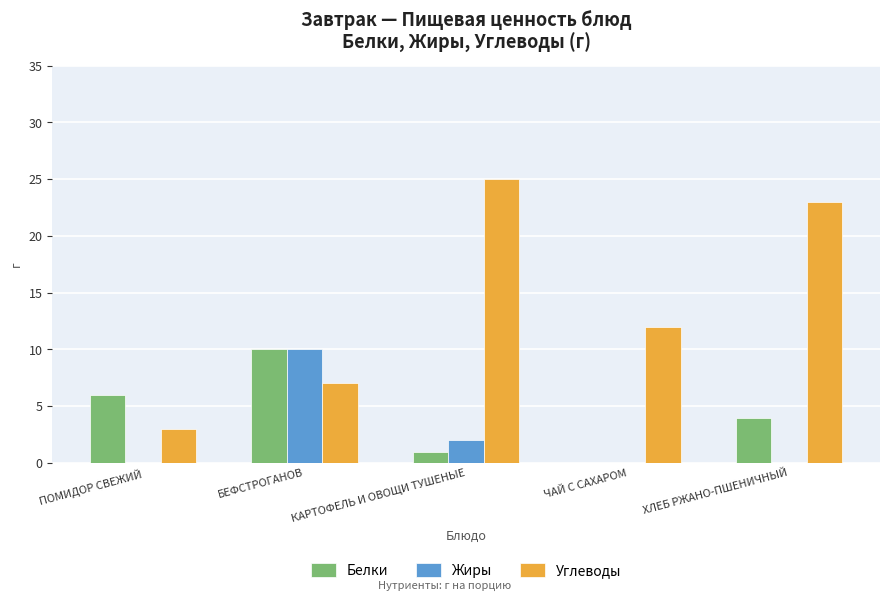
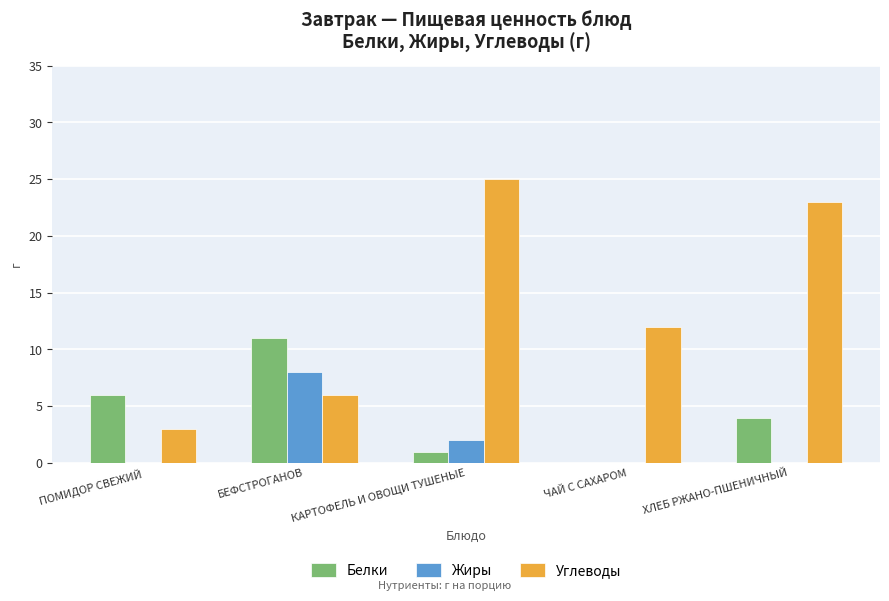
  {
    "Белки": {
      "ПОМИДОР СВЕЖИЙ": 6,
-     "БЕФСТРОГАНОВ": 10,
+     "БЕФСТРОГАНОВ": 11,
      "КАРТОФЕЛЬ И ОВОЩИ ТУШЕНЫЕ": 1,
      "ЧАЙ С САХАРОМ": 0,
      "ХЛЕБ РЖАНО-ПШЕНИЧНЫЙ": 4
    },
    "Жиры": {
      "ПОМИДОР СВЕЖИЙ": 0,
-     "БЕФСТРОГАНОВ": 10,
+     "БЕФСТРОГАНОВ": 8,
      "КАРТОФЕЛЬ И ОВОЩИ ТУШЕНЫЕ": 2,
      "ЧАЙ С САХАРОМ": 0,
      "ХЛЕБ РЖАНО-ПШЕНИЧНЫЙ": 0
    },
    "Углеводы": {
      "ПОМИДОР СВЕЖИЙ": 3,
-     "БЕФСТРОГАНОВ": 7,
+     "БЕФСТРОГАНОВ": 6,
      "КАРТОФЕЛЬ И ОВОЩИ ТУШЕНЫЕ": 25,
      "ЧАЙ С САХАРОМ": 12,
      "ХЛЕБ РЖАНО-ПШЕНИЧНЫЙ": 23
    }
  }
